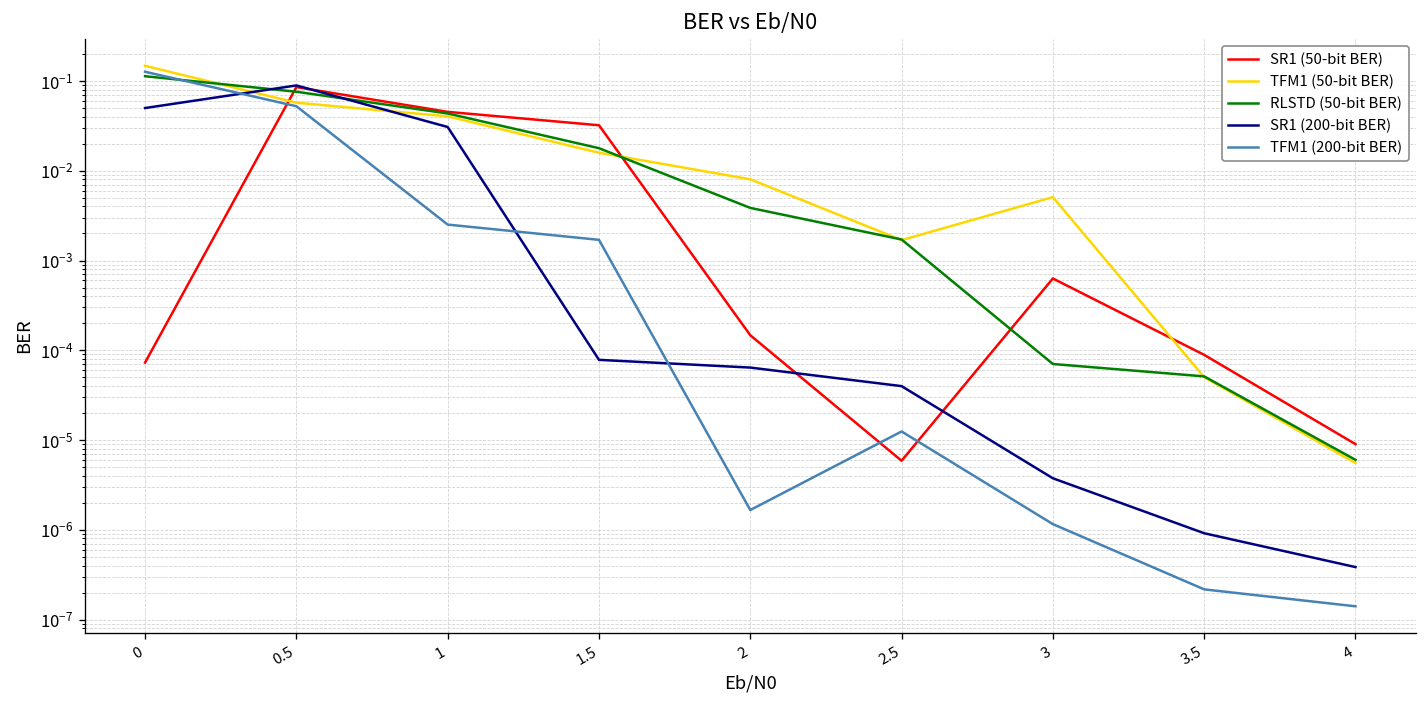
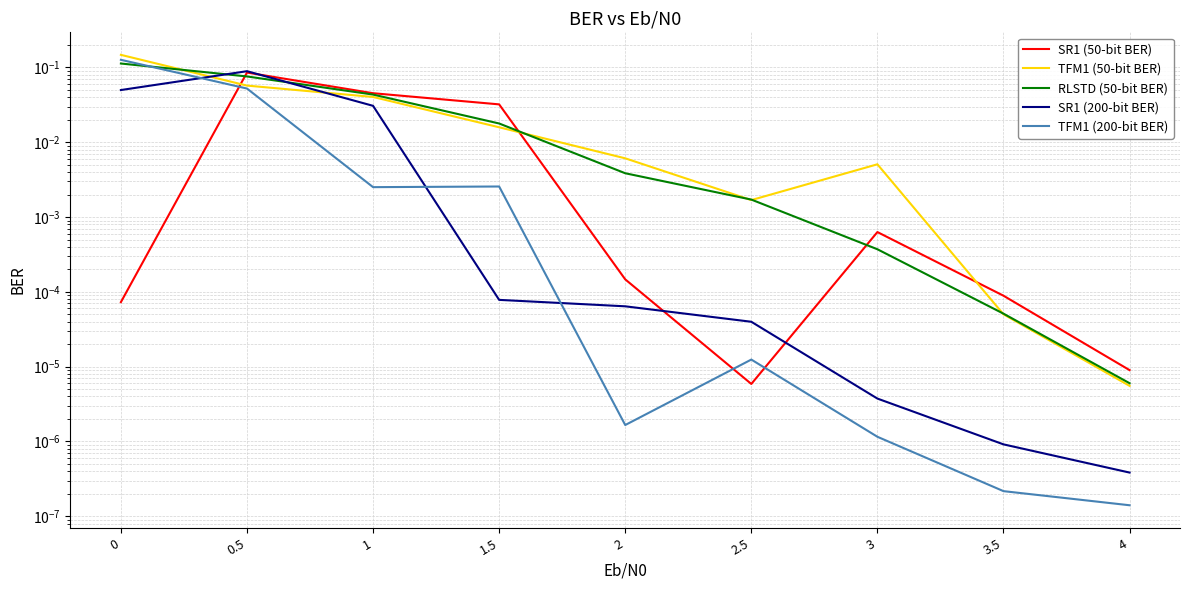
  {
    "SR1 (50-bit BER)": {
      "0": 0.00007,
      "1.5": 0.032,
      "2": 0.00015,
      "2.5": 0.000006,
      "3": 0.0006,
      "3.5": 0.00009,
      "4": 0.000009
    },
    "TFM1 (50-bit BER)": {
      "0": 0.15,
      "0.5": 0.06,
      "1.5": 0.016,
-     "2": 0.008,
+     "2": 0.006,
      "3": 0.005,
      "4": 0.000006
    },
    "RLSTD (50-bit BER)": {
      "0": 0.11,
      "0.5": 0.08,
      "1.5": 0.018,
      "2": 0.004,
-     "3": 0.00007,
+     "3": 0.0004,
      "4": 0.000006
    },
    "SR1 (200-bit BER)": {
      "0": 0.05,
      "1": 0.031,
      "1.5": 0.00008,
      "2": 0.00006,
      "2.5": 0.00004,
      "3": 0.000004,
      "3.5": 0.0000009,
      "4": 0.0000004
    },
    "TFM1 (200-bit BER)": {
      "0": 0.13,
      "0.5": 0.05,
      "1": 0.0025,
-     "1.5": 0.0017,
+     "1.5": 0.0026,
      "2": 0.0000017,
      "2.5": 0.000012,
      "3": 0.0000012,
      "3.5": 0.00000022,
      "4": 0.00000014
    }
  }
